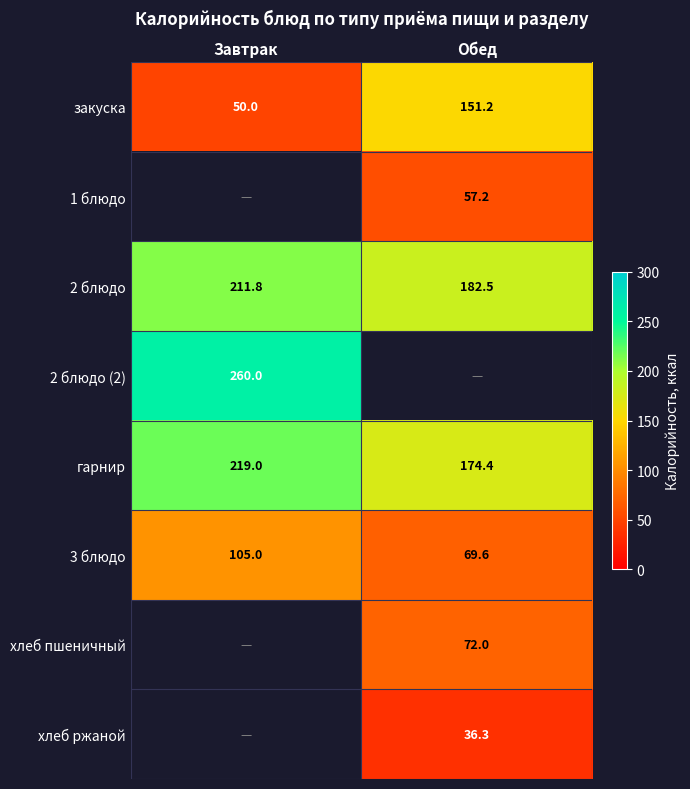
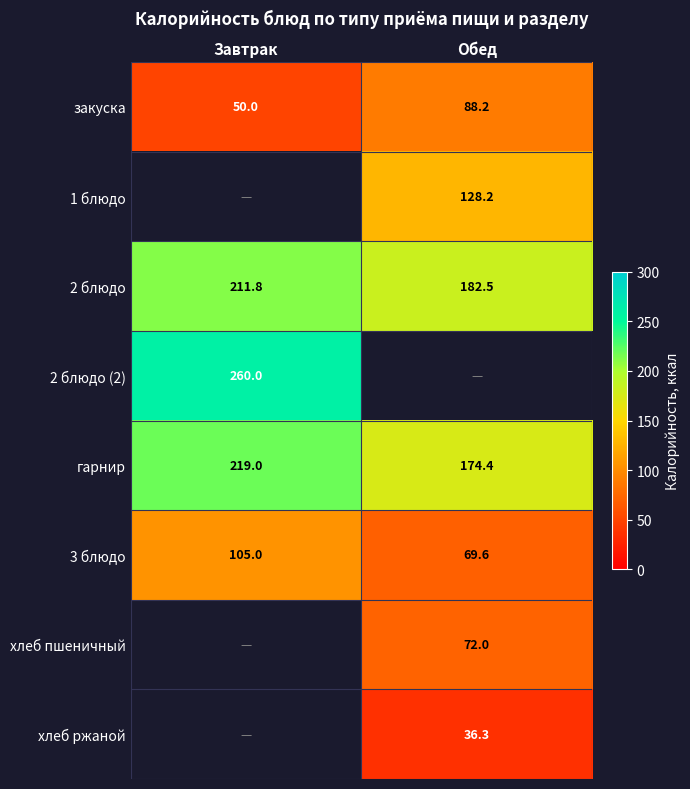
  {
    "закуска": {
      "Завтрак": 50.0,
-     "Обед": 151.2
+     "Обед": 88.2
    },
    "1 блюдо": {
-     "Обед": 57.2
+     "Обед": 128.2
    },
    "2 блюдо": {
      "Завтрак": 211.8,
      "Обед": 182.5
    },
    "2 блюдо (2)": {
      "Завтрак": 260.0
    },
    "гарнир": {
      "Завтрак": 219.0,
      "Обед": 174.4
    },
    "3 блюдо": {
      "Завтрак": 105.0,
      "Обед": 69.6
    },
    "хлеб пшеничный": {
      "Обед": 72.0
    },
    "хлеб ржаной": {
      "Обед": 36.3
    }
  }
